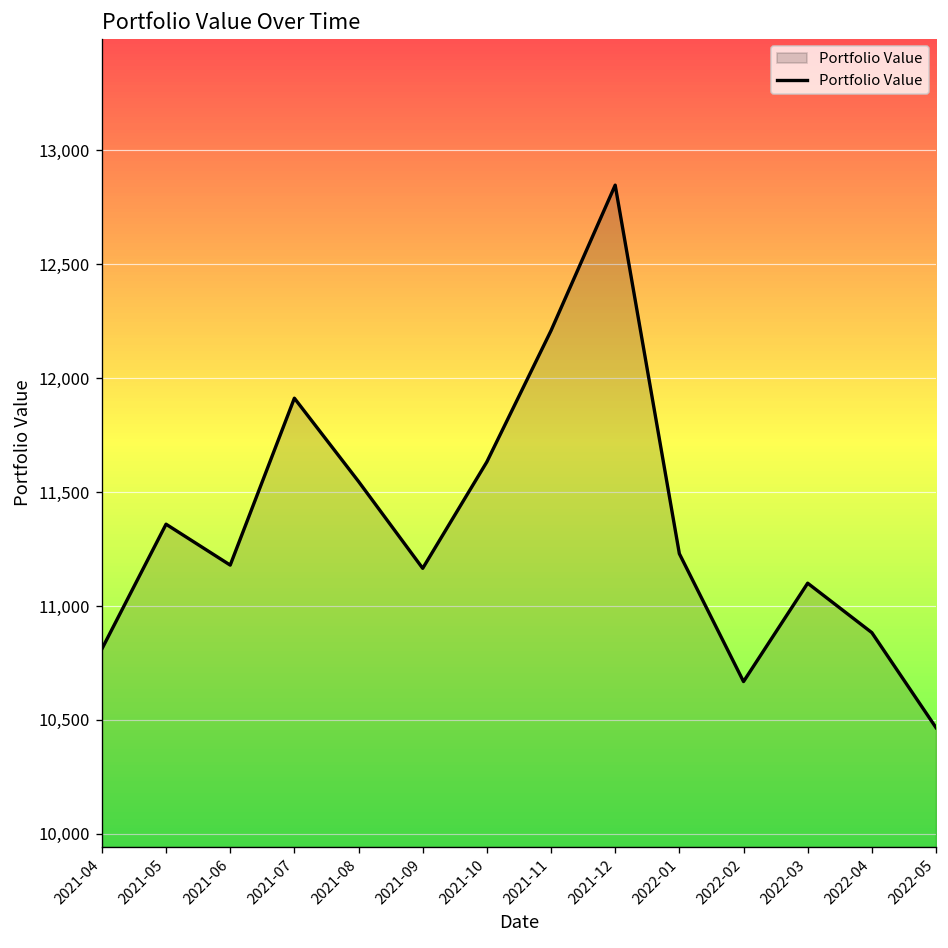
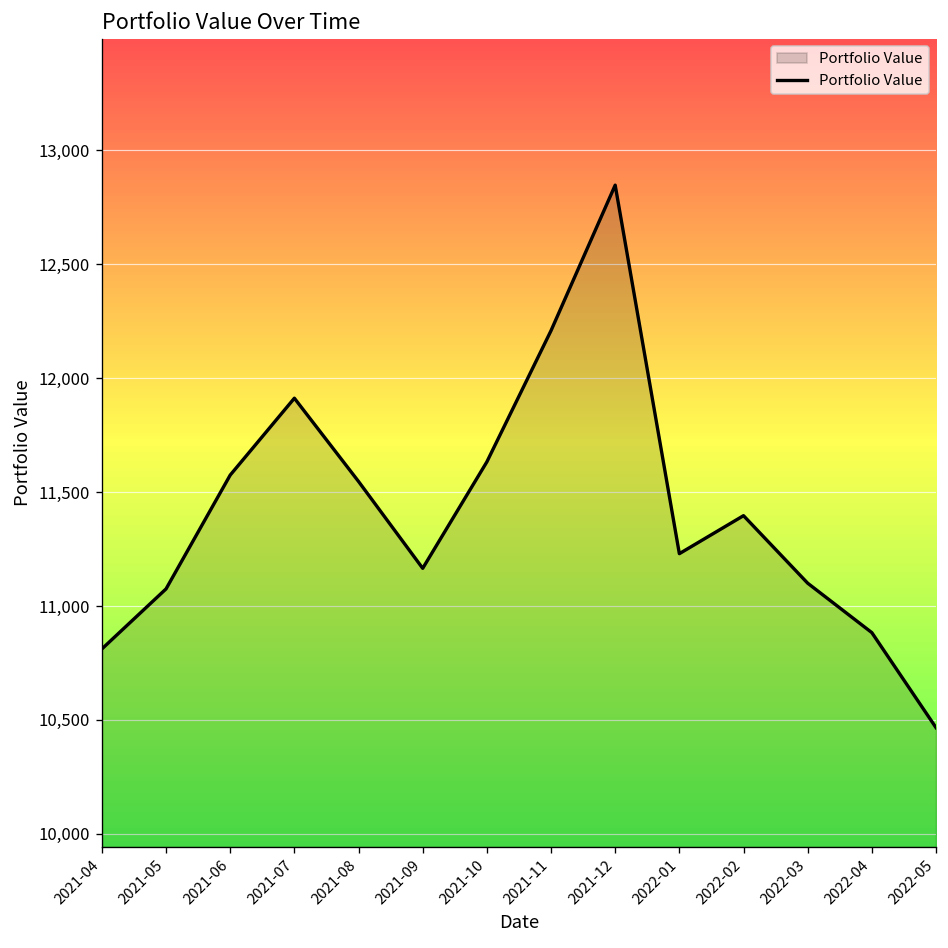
  {
    "2021-04": "10,810",
-   "2021-05": "11,360",
-   "2021-06": "11,180",
+   "2021-05": "11,080",
+   "2021-06": "11,570",
    "2021-07": "11,910",
    "2021-08": "11,550",
    "2021-09": "11,170",
    "2021-10": "11,630",
    "2021-11": "12,210",
    "2021-12": "12,850",
    "2022-01": "11,230",
-   "2022-02": "10,670",
+   "2022-02": "11,400",
    "2022-03": "11,100",
    "2022-04": "10,880",
    "2022-05": "10,470"
  }
